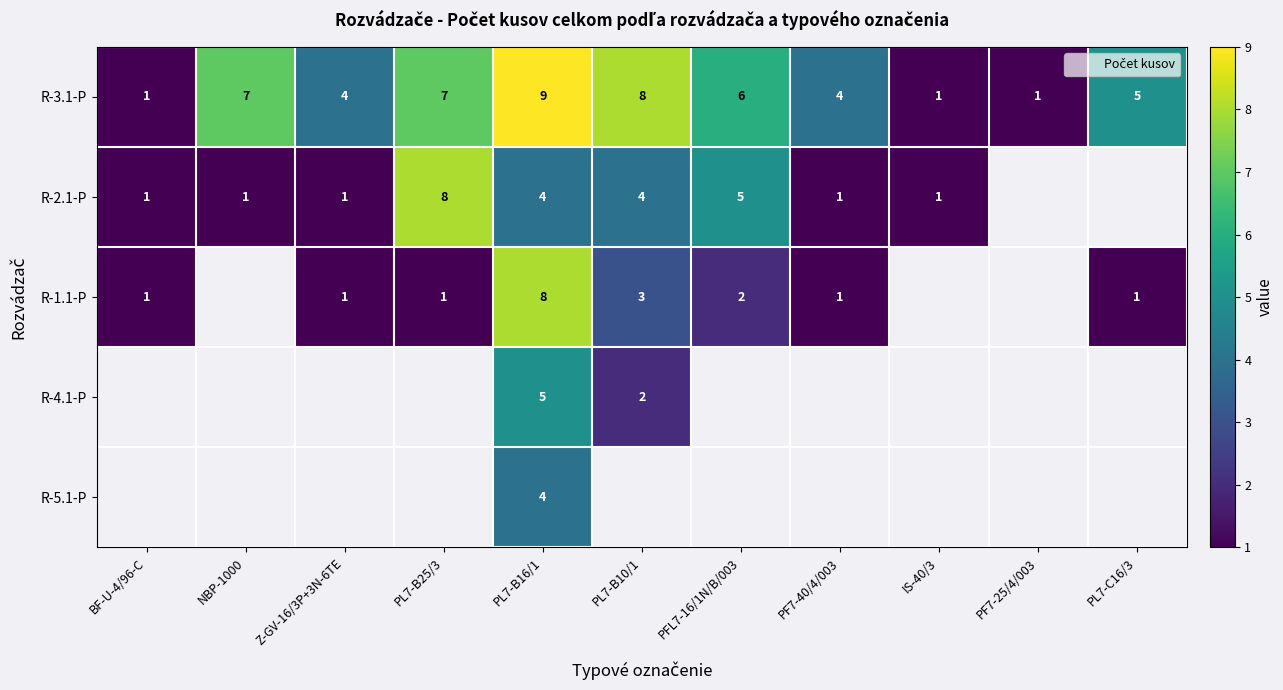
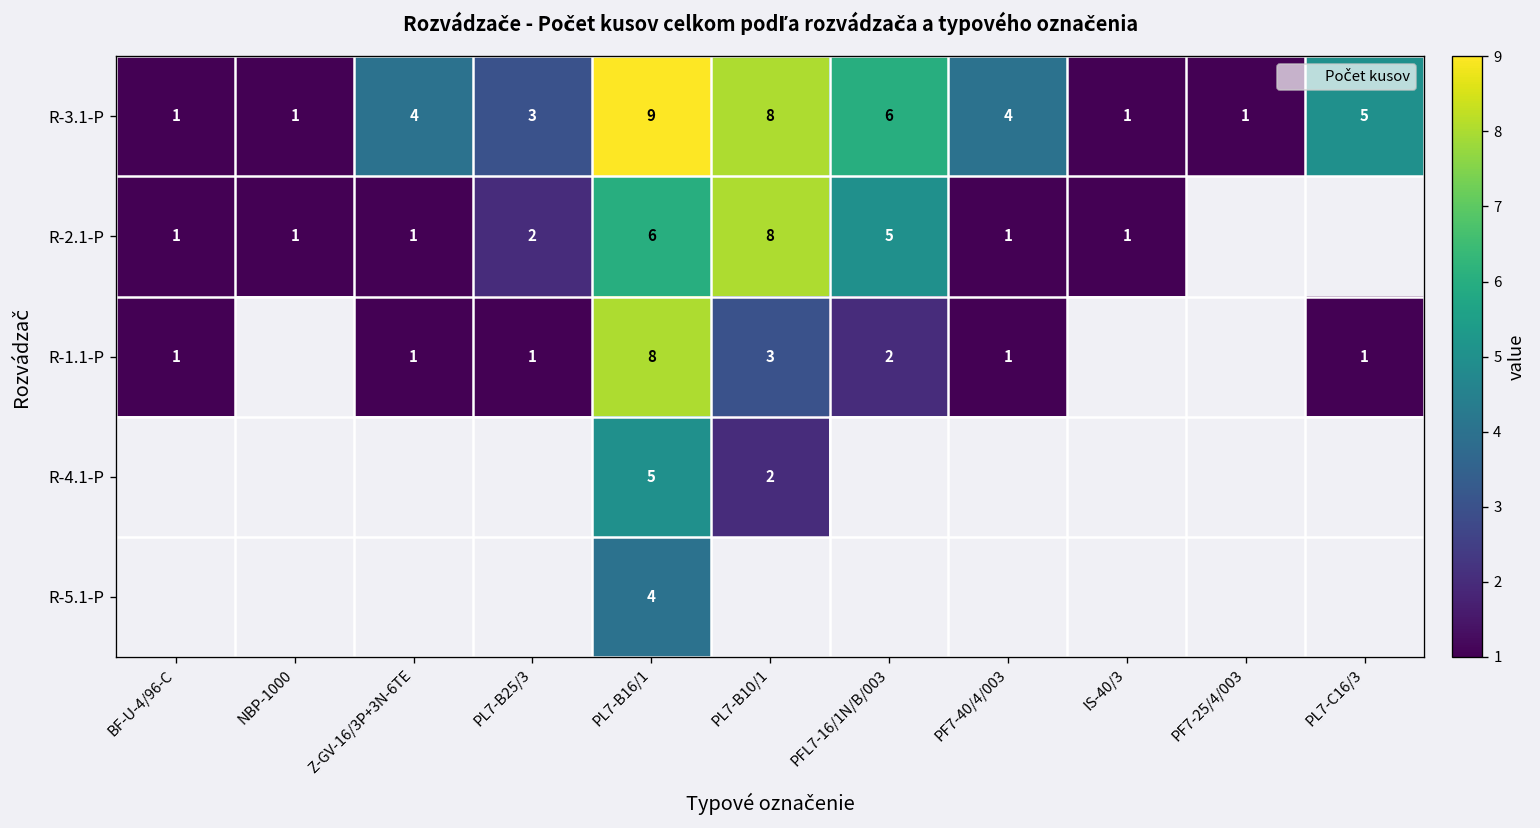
  {
    "R-3.1-P": {
      "BF-U-4/96-C": 1,
-     "NBP-1000": 7,
+     "NBP-1000": 1,
      "Z-GV-16/3P+3N-6TE": 4,
-     "PL7-B25/3": 7,
+     "PL7-B25/3": 3,
      "PL7-B16/1": 9,
      "PL7-B10/1": 8,
      "PFL7-16/1N/B/003": 6,
      "PF7-40/4/003": 4,
      "IS-40/3": 1,
      "PF7-25/4/003": 1,
      "PL7-C16/3": 5
    },
    "R-2.1-P": {
      "BF-U-4/96-C": 1,
      "NBP-1000": 1,
      "Z-GV-16/3P+3N-6TE": 1,
-     "PL7-B25/3": 8,
-     "PL7-B16/1": 4,
-     "PL7-B10/1": 4,
+     "PL7-B25/3": 2,
+     "PL7-B16/1": 6,
+     "PL7-B10/1": 8,
      "PFL7-16/1N/B/003": 5,
      "PF7-40/4/003": 1,
      "IS-40/3": 1
    },
    "R-1.1-P": {
      "BF-U-4/96-C": 1,
      "Z-GV-16/3P+3N-6TE": 1,
      "PL7-B25/3": 1,
      "PL7-B16/1": 8,
      "PL7-B10/1": 3,
      "PFL7-16/1N/B/003": 2,
      "PF7-40/4/003": 1,
      "PL7-C16/3": 1
    },
    "R-4.1-P": {
      "PL7-B16/1": 5,
      "PL7-B10/1": 2
    },
    "R-5.1-P": {
      "PL7-B16/1": 4
    }
  }
